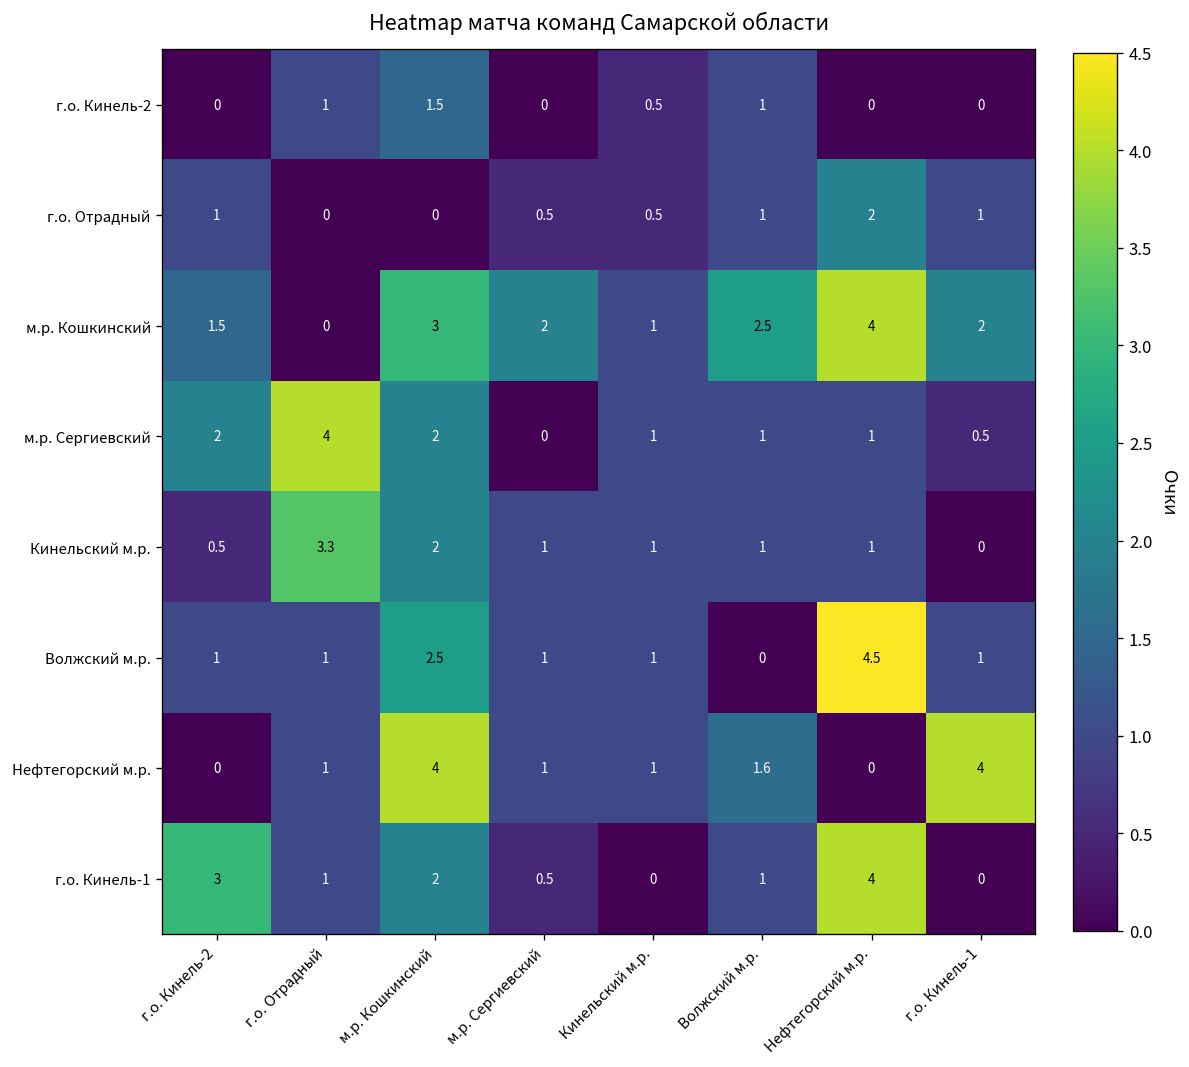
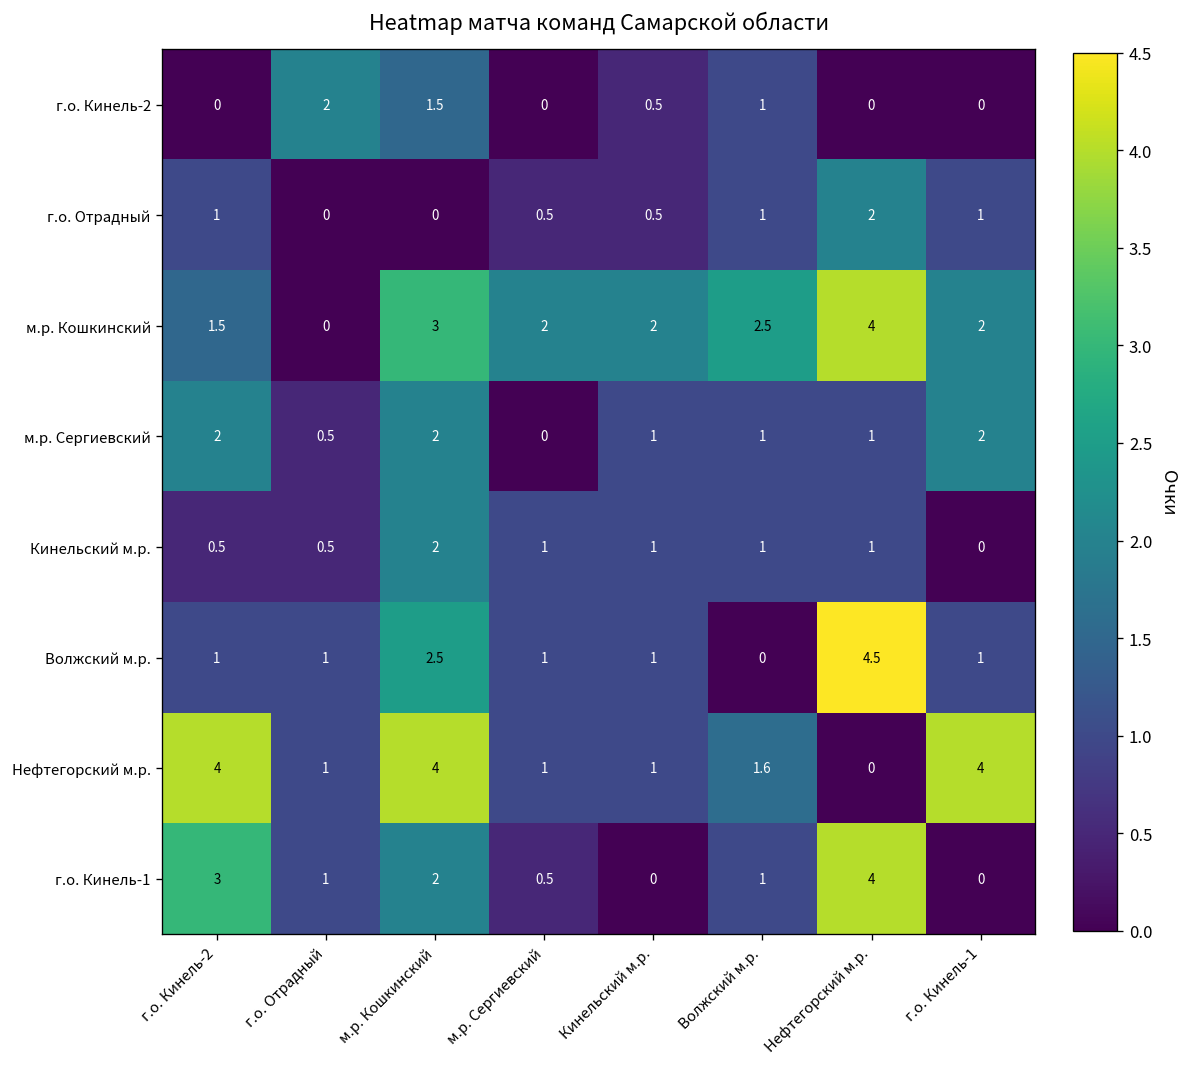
  {
    "г.о. Кинель-2": {
      "г.о. Кинель-2": 0,
-     "г.о. Отрадный": 1,
+     "г.о. Отрадный": 2,
      "м.р. Кошкинский": 1.5,
      "м.р. Сергиевский": 0,
      "Кинельский м.р.": 0.5,
      "Волжский м.р.": 1,
      "Нефтегорский м.р.": 0,
      "г.о. Кинель-1": 0
    },
    "г.о. Отрадный": {
      "г.о. Кинель-2": 1,
      "г.о. Отрадный": 0,
      "м.р. Кошкинский": 0,
      "м.р. Сергиевский": 0.5,
      "Кинельский м.р.": 0.5,
      "Волжский м.р.": 1,
      "Нефтегорский м.р.": 2,
      "г.о. Кинель-1": 1
    },
    "м.р. Кошкинский": {
      "г.о. Кинель-2": 1.5,
      "г.о. Отрадный": 0,
      "м.р. Кошкинский": 3,
      "м.р. Сергиевский": 2,
-     "Кинельский м.р.": 1,
+     "Кинельский м.р.": 2,
      "Волжский м.р.": 2.5,
      "Нефтегорский м.р.": 4,
      "г.о. Кинель-1": 2
    },
    "м.р. Сергиевский": {
      "г.о. Кинель-2": 2,
-     "г.о. Отрадный": 4,
+     "г.о. Отрадный": 0.5,
      "м.р. Кошкинский": 2,
      "м.р. Сергиевский": 0,
      "Кинельский м.р.": 1,
      "Волжский м.р.": 1,
      "Нефтегорский м.р.": 1,
-     "г.о. Кинель-1": 0.5
+     "г.о. Кинель-1": 2
    },
    "Кинельский м.р.": {
      "г.о. Кинель-2": 0.5,
-     "г.о. Отрадный": 3.3,
+     "г.о. Отрадный": 0.5,
      "м.р. Кошкинский": 2,
      "м.р. Сергиевский": 1,
      "Кинельский м.р.": 1,
      "Волжский м.р.": 1,
      "Нефтегорский м.р.": 1,
      "г.о. Кинель-1": 0
    },
    "Волжский м.р.": {
      "г.о. Кинель-2": 1,
      "г.о. Отрадный": 1,
      "м.р. Кошкинский": 2.5,
      "м.р. Сергиевский": 1,
      "Кинельский м.р.": 1,
      "Волжский м.р.": 0,
      "Нефтегорский м.р.": 4.5,
      "г.о. Кинель-1": 1
    },
    "Нефтегорский м.р.": {
-     "г.о. Кинель-2": 0,
+     "г.о. Кинель-2": 4,
      "г.о. Отрадный": 1,
      "м.р. Кошкинский": 4,
      "м.р. Сергиевский": 1,
      "Кинельский м.р.": 1,
      "Волжский м.р.": 1.6,
      "Нефтегорский м.р.": 0,
      "г.о. Кинель-1": 4
    },
    "г.о. Кинель-1": {
      "г.о. Кинель-2": 3,
      "г.о. Отрадный": 1,
      "м.р. Кошкинский": 2,
      "м.р. Сергиевский": 0.5,
      "Кинельский м.р.": 0,
      "Волжский м.р.": 1,
      "Нефтегорский м.р.": 4,
      "г.о. Кинель-1": 0
    }
  }
